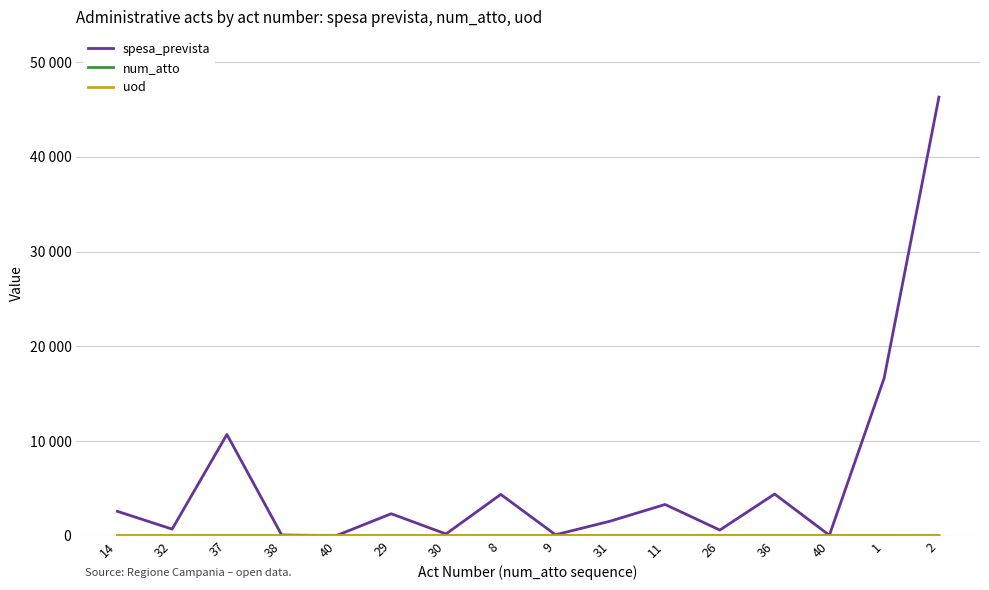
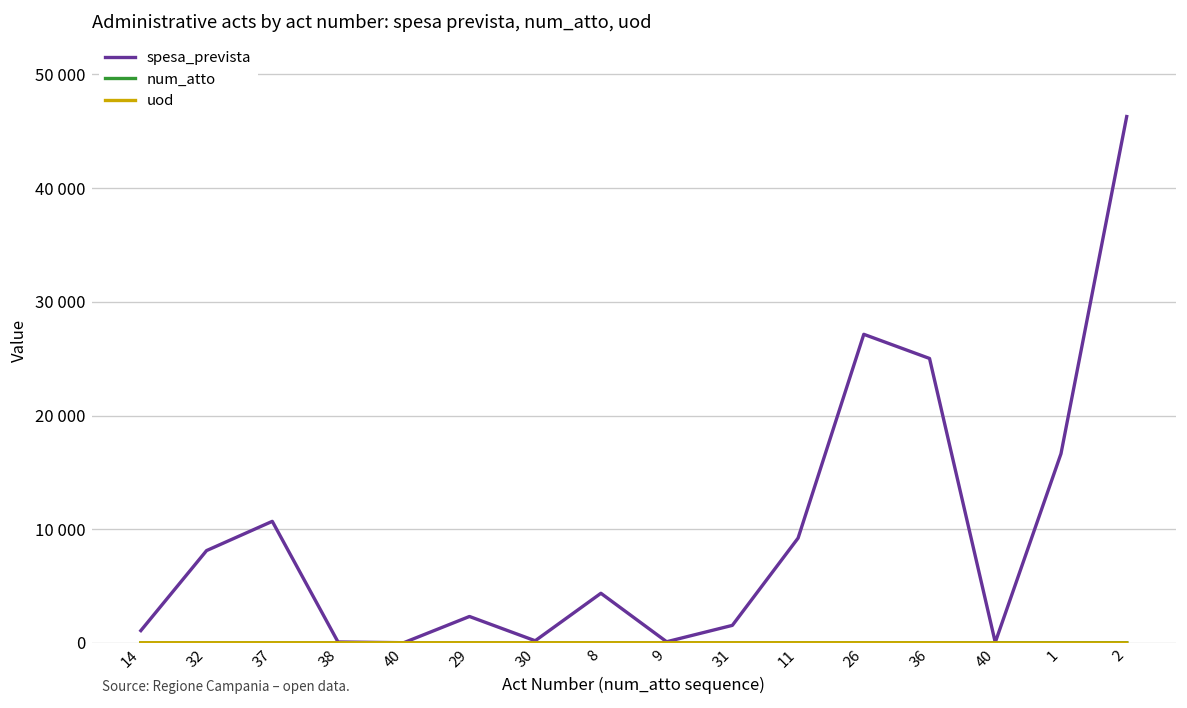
  {
    "spesa_prevista": {
-     "14": 3000,
-     "32": 1000,
+     "14": 1000,
+     "32": 8000,
      "37": 11000,
      "29": 2000,
      "8": 4000,
      "31": 2000,
-     "11": 3000,
-     "26": 1000,
-     "36": 4000,
+     "11": 9000,
+     "26": 27000,
+     "36": 25000,
      "1": 17000,
      "2": 46000
    },
    "uod": {
      "14": 0,
      "32": 0,
      "37": 0,
      "29": 0,
      "8": 0,
      "31": 0,
      "11": 0,
      "26": 0,
      "36": 0,
      "1": 0,
      "2": 0
    }
  }
